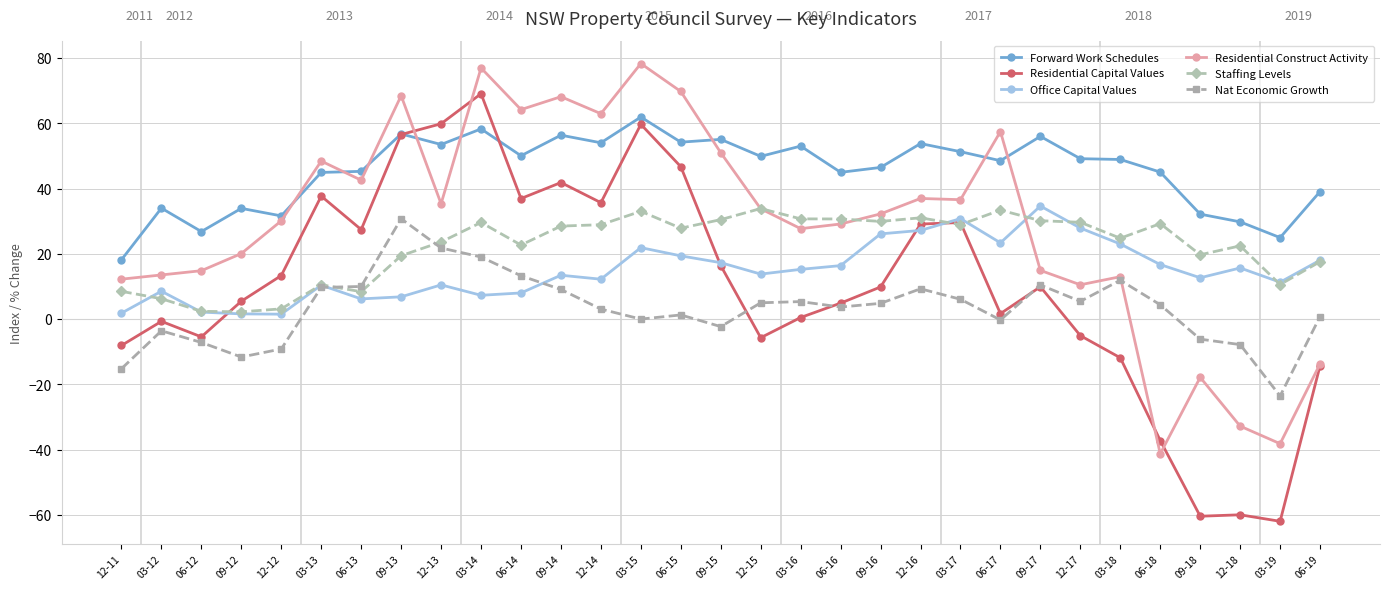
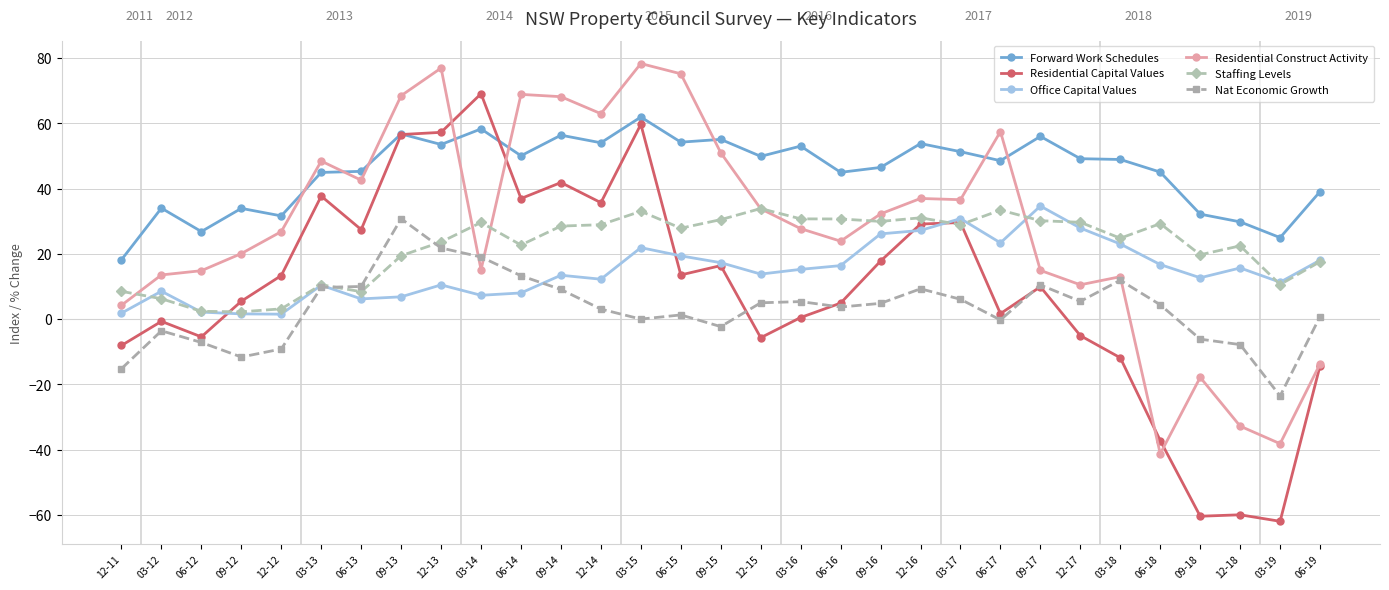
  {
    "Residential Capital Values": {
      "12-11": -8,
      "03-12": -1,
      "06-12": -5,
      "09-12": 5,
      "12-12": 13,
      "03-13": 38,
      "06-13": 27,
-     "12-13": 60,
+     "12-13": 57,
      "03-14": 69,
      "06-14": 37,
      "09-14": 42,
      "12-14": 36,
      "03-15": 60,
-     "06-15": 47,
+     "06-15": 14,
      "09-15": 16,
      "12-15": -6,
      "03-16": 0,
      "06-16": 5,
-     "09-16": 10,
+     "09-16": 18,
      "12-16": 29,
      "06-17": 2,
      "12-17": -5,
      "03-18": -12,
      "06-18": -37,
      "09-18": -60,
      "12-18": -60,
      "03-19": -62
    },
    "Residential Construct Activity": {
-     "12-11": 12,
+     "12-11": 4,
      "03-12": 14,
      "06-12": 15,
      "09-12": 20,
-     "12-12": 30,
+     "12-12": 27,
      "03-13": 48,
      "06-13": 43,
      "09-13": 69,
-     "12-13": 35,
-     "03-14": 77,
-     "06-14": 64,
+     "12-13": 77,
+     "03-14": 15,
+     "06-14": 69,
      "09-14": 68,
      "12-14": 63,
      "03-15": 78,
-     "06-15": 70,
+     "06-15": 75,
      "09-15": 51,
      "03-16": 28,
-     "06-16": 29,
+     "06-16": 24,
      "09-16": 32,
      "12-16": 37,
      "03-17": 37,
      "06-17": 58,
      "09-17": 15,
      "12-17": 11,
      "03-18": 13,
      "06-18": -41,
      "09-18": -18,
      "12-18": -33,
      "03-19": -38
    }
  }
